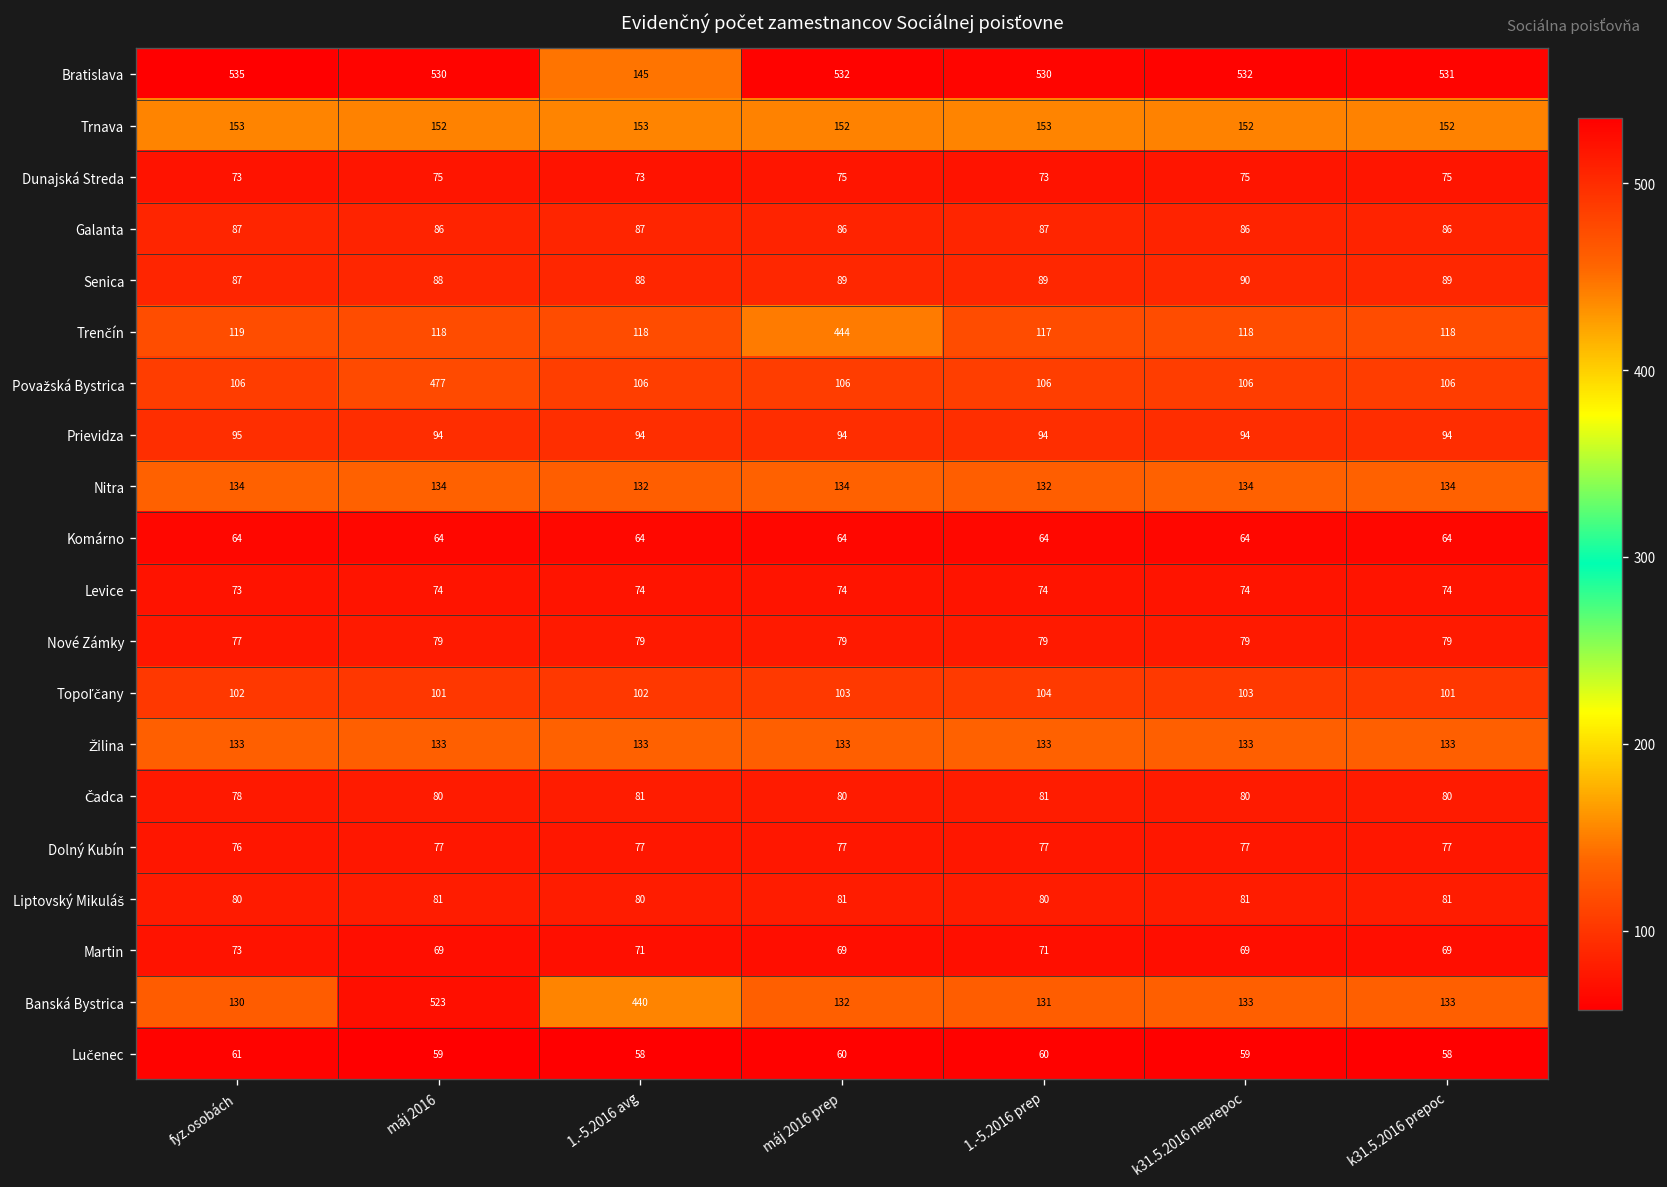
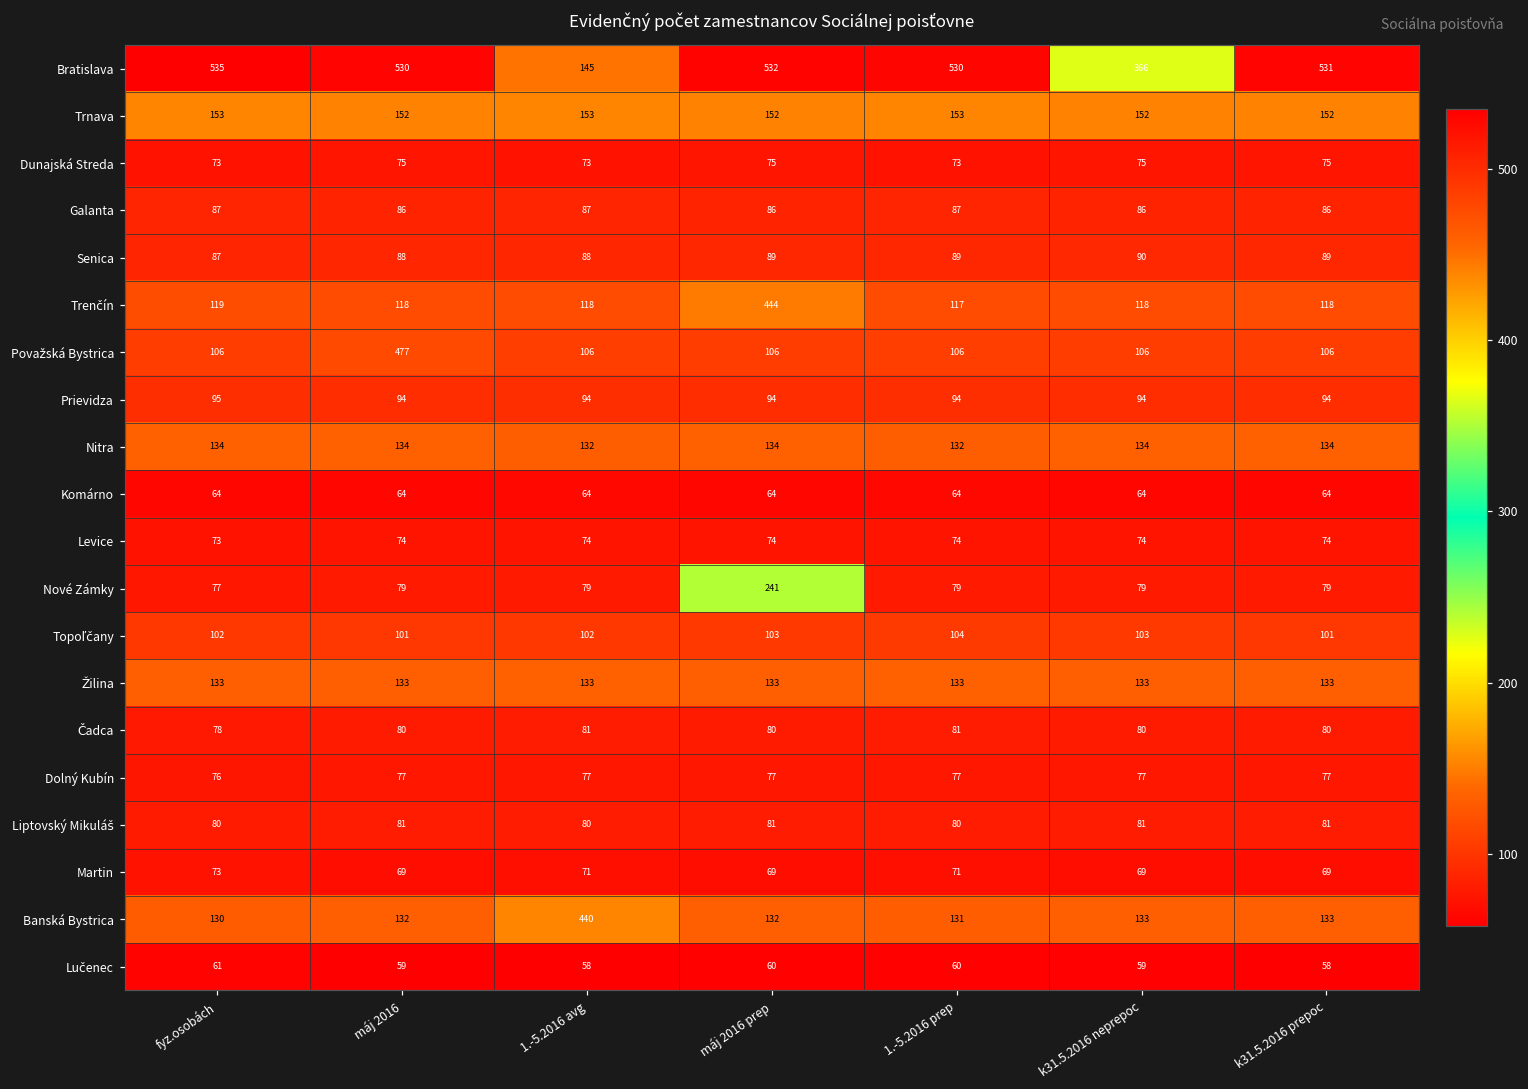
  {
    "Bratislava": {
      "fyz.osobách": 535,
      "máj 2016": 530,
      "1.-5.2016 avg": 145,
      "máj 2016 prep": 532,
      "1.-5.2016 prep": 530,
-     "k31.5.2016 neprepoc": 532,
+     "k31.5.2016 neprepoc": 366,
      "k31.5.2016 prepoc": 531
    },
    "Trnava": {
      "fyz.osobách": 153,
      "máj 2016": 152,
      "1.-5.2016 avg": 153,
      "máj 2016 prep": 152,
      "1.-5.2016 prep": 153,
      "k31.5.2016 neprepoc": 152,
      "k31.5.2016 prepoc": 152
    },
    "Dunajská Streda": {
      "fyz.osobách": 73,
      "máj 2016": 75,
      "1.-5.2016 avg": 73,
      "máj 2016 prep": 75,
      "1.-5.2016 prep": 73,
      "k31.5.2016 neprepoc": 75,
      "k31.5.2016 prepoc": 75
    },
    "Galanta": {
      "fyz.osobách": 87,
      "máj 2016": 86,
      "1.-5.2016 avg": 87,
      "máj 2016 prep": 86,
      "1.-5.2016 prep": 87,
      "k31.5.2016 neprepoc": 86,
      "k31.5.2016 prepoc": 86
    },
    "Senica": {
      "fyz.osobách": 87,
      "máj 2016": 88,
      "1.-5.2016 avg": 88,
      "máj 2016 prep": 89,
      "1.-5.2016 prep": 89,
      "k31.5.2016 neprepoc": 90,
      "k31.5.2016 prepoc": 89
    },
    "Trenčín": {
      "fyz.osobách": 119,
      "máj 2016": 118,
      "1.-5.2016 avg": 118,
      "máj 2016 prep": 444,
      "1.-5.2016 prep": 117,
      "k31.5.2016 neprepoc": 118,
      "k31.5.2016 prepoc": 118
    },
    "Považská Bystrica": {
      "fyz.osobách": 106,
      "máj 2016": 477,
      "1.-5.2016 avg": 106,
      "máj 2016 prep": 106,
      "1.-5.2016 prep": 106,
      "k31.5.2016 neprepoc": 106,
      "k31.5.2016 prepoc": 106
    },
    "Prievidza": {
      "fyz.osobách": 95,
      "máj 2016": 94,
      "1.-5.2016 avg": 94,
      "máj 2016 prep": 94,
      "1.-5.2016 prep": 94,
      "k31.5.2016 neprepoc": 94,
      "k31.5.2016 prepoc": 94
    },
    "Nitra": {
      "fyz.osobách": 134,
      "máj 2016": 134,
      "1.-5.2016 avg": 132,
      "máj 2016 prep": 134,
      "1.-5.2016 prep": 132,
      "k31.5.2016 neprepoc": 134,
      "k31.5.2016 prepoc": 134
    },
    "Komárno": {
      "fyz.osobách": 64,
      "máj 2016": 64,
      "1.-5.2016 avg": 64,
      "máj 2016 prep": 64,
      "1.-5.2016 prep": 64,
      "k31.5.2016 neprepoc": 64,
      "k31.5.2016 prepoc": 64
    },
    "Levice": {
      "fyz.osobách": 73,
      "máj 2016": 74,
      "1.-5.2016 avg": 74,
      "máj 2016 prep": 74,
      "1.-5.2016 prep": 74,
      "k31.5.2016 neprepoc": 74,
      "k31.5.2016 prepoc": 74
    },
    "Nové Zámky": {
      "fyz.osobách": 77,
      "máj 2016": 79,
      "1.-5.2016 avg": 79,
-     "máj 2016 prep": 79,
+     "máj 2016 prep": 241,
      "1.-5.2016 prep": 79,
      "k31.5.2016 neprepoc": 79,
      "k31.5.2016 prepoc": 79
    },
    "Topoľčany": {
      "fyz.osobách": 102,
      "máj 2016": 101,
      "1.-5.2016 avg": 102,
      "máj 2016 prep": 103,
      "1.-5.2016 prep": 104,
      "k31.5.2016 neprepoc": 103,
      "k31.5.2016 prepoc": 101
    },
    "Žilina": {
      "fyz.osobách": 133,
      "máj 2016": 133,
      "1.-5.2016 avg": 133,
      "máj 2016 prep": 133,
      "1.-5.2016 prep": 133,
      "k31.5.2016 neprepoc": 133,
      "k31.5.2016 prepoc": 133
    },
    "Čadca": {
      "fyz.osobách": 78,
      "máj 2016": 80,
      "1.-5.2016 avg": 81,
      "máj 2016 prep": 80,
      "1.-5.2016 prep": 81,
      "k31.5.2016 neprepoc": 80,
      "k31.5.2016 prepoc": 80
    },
    "Dolný Kubín": {
      "fyz.osobách": 76,
      "máj 2016": 77,
      "1.-5.2016 avg": 77,
      "máj 2016 prep": 77,
      "1.-5.2016 prep": 77,
      "k31.5.2016 neprepoc": 77,
      "k31.5.2016 prepoc": 77
    },
    "Liptovský Mikuláš": {
      "fyz.osobách": 80,
      "máj 2016": 81,
      "1.-5.2016 avg": 80,
      "máj 2016 prep": 81,
      "1.-5.2016 prep": 80,
      "k31.5.2016 neprepoc": 81,
      "k31.5.2016 prepoc": 81
    },
    "Martin": {
      "fyz.osobách": 73,
      "máj 2016": 69,
      "1.-5.2016 avg": 71,
      "máj 2016 prep": 69,
      "1.-5.2016 prep": 71,
      "k31.5.2016 neprepoc": 69,
      "k31.5.2016 prepoc": 69
    },
    "Banská Bystrica": {
      "fyz.osobách": 130,
-     "máj 2016": 523,
+     "máj 2016": 132,
      "1.-5.2016 avg": 440,
      "máj 2016 prep": 132,
      "1.-5.2016 prep": 131,
      "k31.5.2016 neprepoc": 133,
      "k31.5.2016 prepoc": 133
    },
    "Lučenec": {
      "fyz.osobách": 61,
      "máj 2016": 59,
      "1.-5.2016 avg": 58,
      "máj 2016 prep": 60,
      "1.-5.2016 prep": 60,
      "k31.5.2016 neprepoc": 59,
      "k31.5.2016 prepoc": 58
    }
  }
